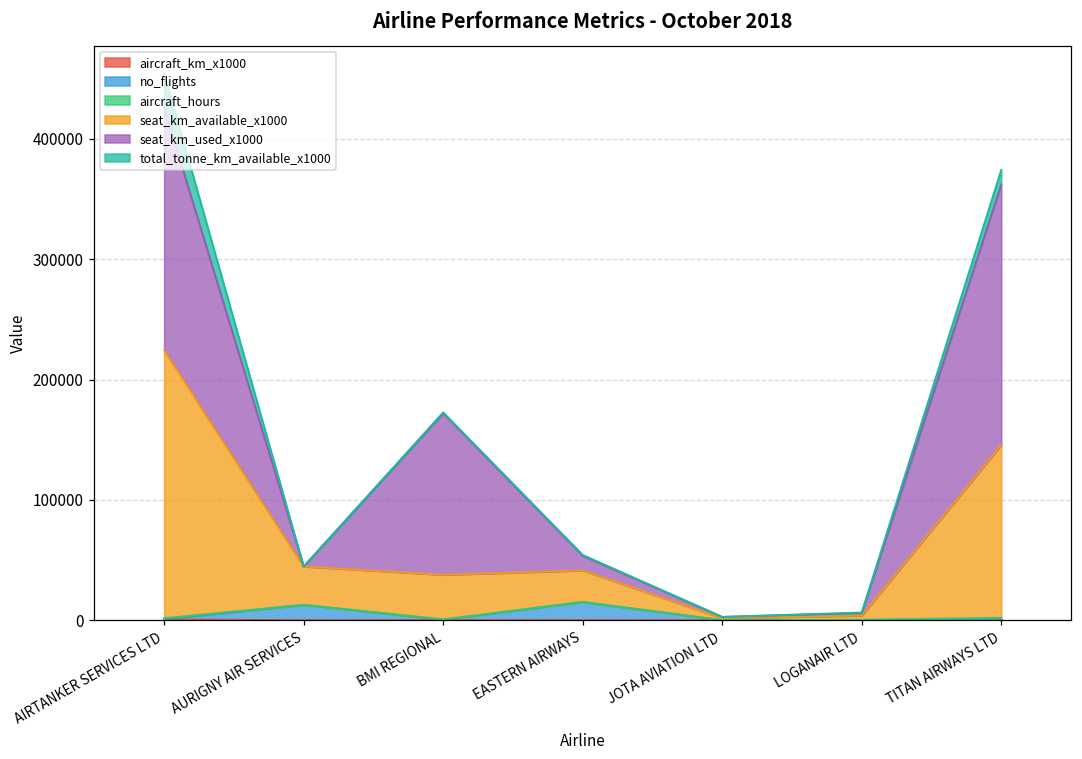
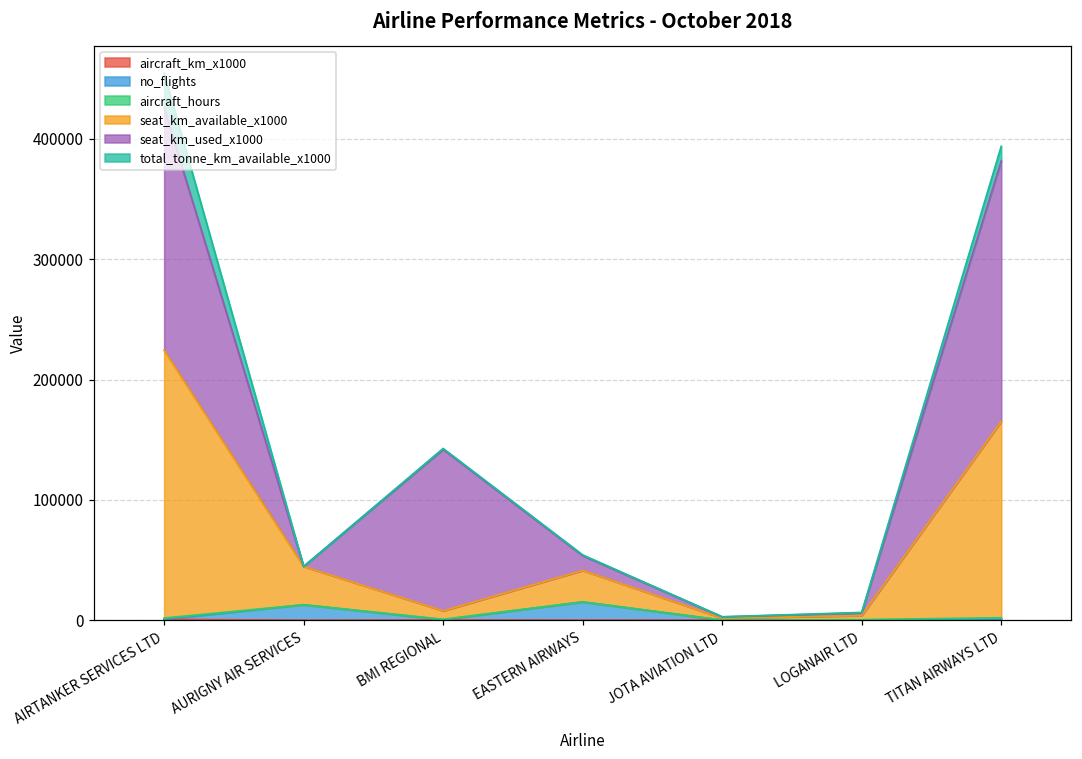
  {
    "aircraft_km_x1000": {
      "AURIGNY AIR SERVICES": 0,
      "EASTERN AIRWAYS": 0
    },
    "seat_km_available_x1000": {
      "AIRTANKER SERVICES LTD": 223000,
-     "BMI REGIONAL": 37000,
+     "BMI REGIONAL": 7000,
      "EASTERN AIRWAYS": 26000,
-     "TITAN AIRWAYS LTD": 144000
+     "TITAN AIRWAYS LTD": 163000
    },
    "seat_km_used_x1000": {
      "TITAN AIRWAYS LTD": 216000
    }
  }
